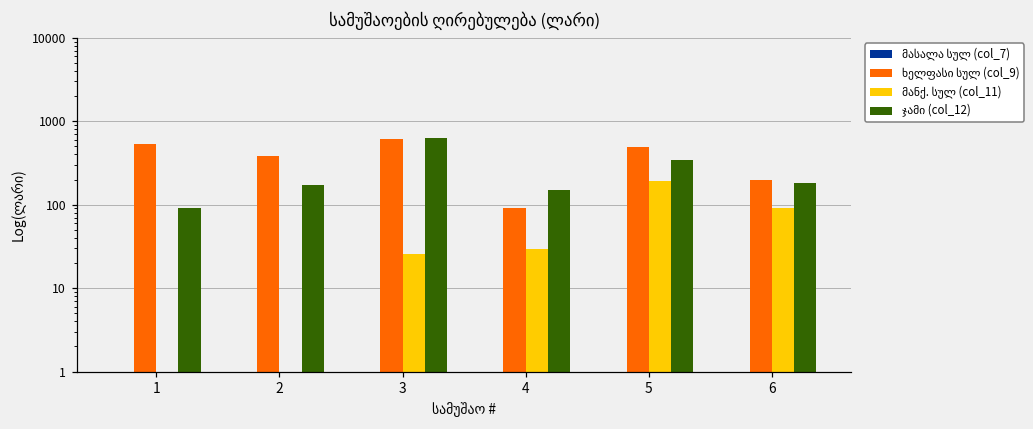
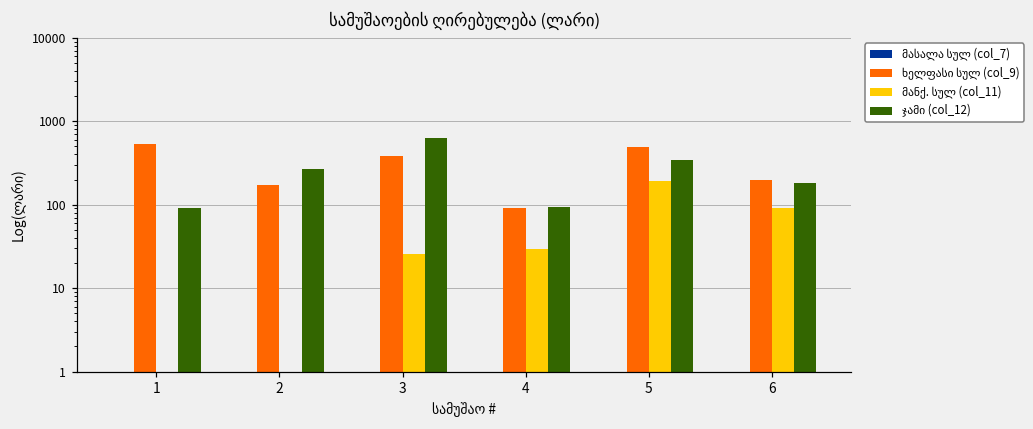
  {
    "ხელფასი სულ (col_9)": {
      "1": 500,
-     "2": 400,
-     "3": 600,
+     "2": 170,
+     "3": 400,
      "4": 90,
      "5": 500,
      "6": 200
    },
    "მანქ. სულ (col_11)": {
      "3": 25,
      "4": 29,
      "5": 190,
      "6": 90
    },
    "ჯამი (col_12)": {
      "1": 90,
-     "2": 170,
+     "2": 270,
      "3": 600,
-     "4": 150,
+     "4": 90,
      "5": 300,
      "6": 180
    }
  }
